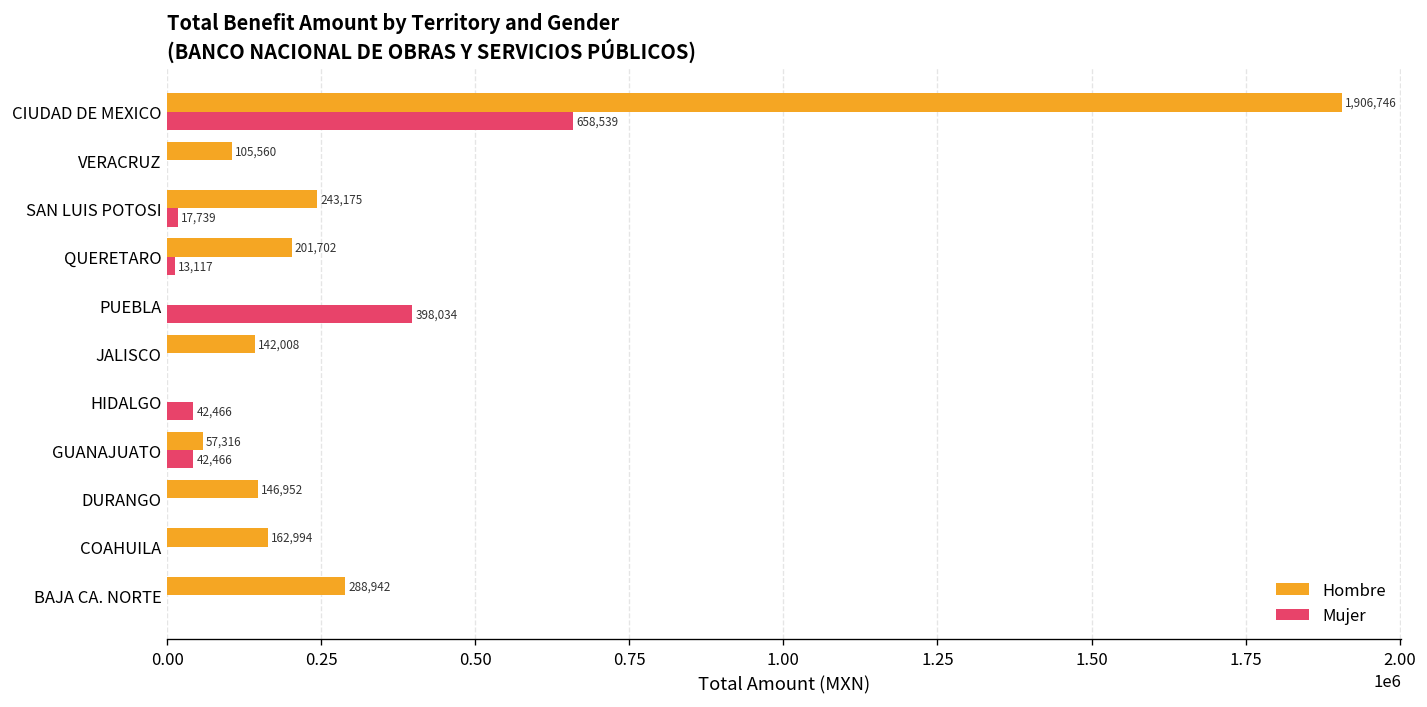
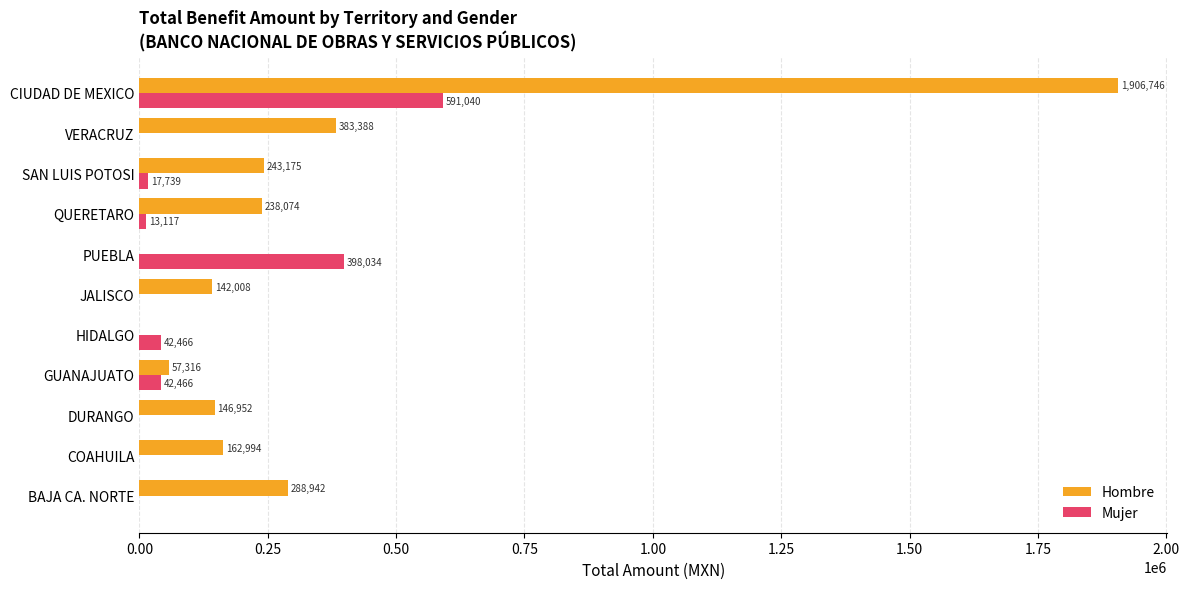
  {
    "Hombre": {
      "CIUDAD DE MEXICO": "1,906,746",
-     "VERACRUZ": "105,560",
+     "VERACRUZ": "383,388",
      "SAN LUIS POTOSI": "243,175",
-     "QUERETARO": "201,702",
+     "QUERETARO": "238,074",
      "JALISCO": "142,008",
      "GUANAJUATO": "57,316",
      "DURANGO": "146,952",
      "COAHUILA": "162,994",
      "BAJA CA. NORTE": "288,942"
    },
    "Mujer": {
-     "CIUDAD DE MEXICO": "658,539",
+     "CIUDAD DE MEXICO": "591,040",
      "SAN LUIS POTOSI": "17,739",
      "QUERETARO": "13,117",
      "PUEBLA": "398,034",
      "HIDALGO": "42,466",
      "GUANAJUATO": "42,466"
    }
  }
